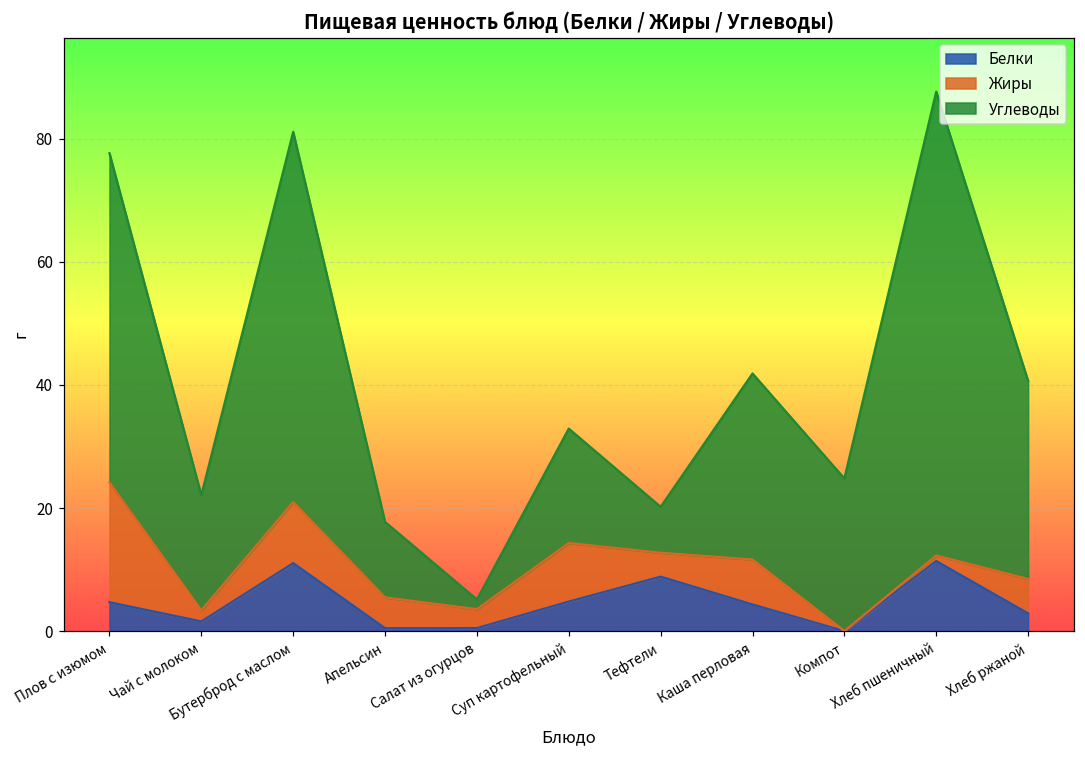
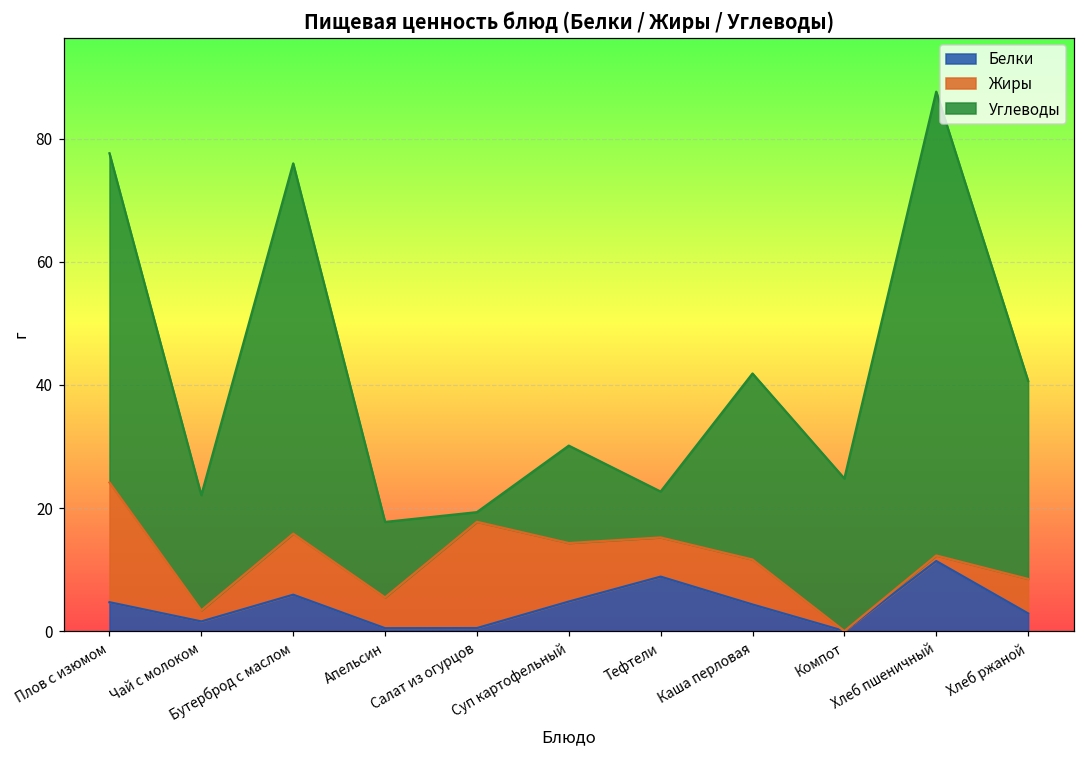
  {
    "Белки": {
      "Плов с изюмом": 5,
      "Чай с молоком": 2,
-     "Бутерброд с маслом": 11,
+     "Бутерброд с маслом": 6,
      "Апельсин": 1,
      "Салат из огурцов": 1,
      "Суп картофельный": 5,
      "Тефтели": 9,
      "Каша перловая": 4,
      "Хлеб пшеничный": 11,
      "Хлеб ржаной": 3
    },
    "Жиры": {
      "Плов с изюмом": 19,
      "Чай с молоком": 2,
      "Бутерброд с маслом": 10,
      "Апельсин": 5,
-     "Салат из огурцов": 3,
+     "Салат из огурцов": 17,
      "Суп картофельный": 10,
-     "Тефтели": 4,
+     "Тефтели": 6,
      "Каша перловая": 7,
      "Хлеб пшеничный": 1,
      "Хлеб ржаной": 6
    },
    "Углеводы": {
      "Плов с изюмом": 53,
      "Чай с молоком": 19,
      "Бутерброд с маслом": 60,
      "Апельсин": 12,
      "Салат из огурцов": 2,
-     "Суп картофельный": 19,
+     "Суп картофельный": 16,
      "Тефтели": 7,
      "Каша перловая": 30,
      "Компот": 25,
      "Хлеб пшеничный": 75,
      "Хлеб ржаной": 32
    }
  }
